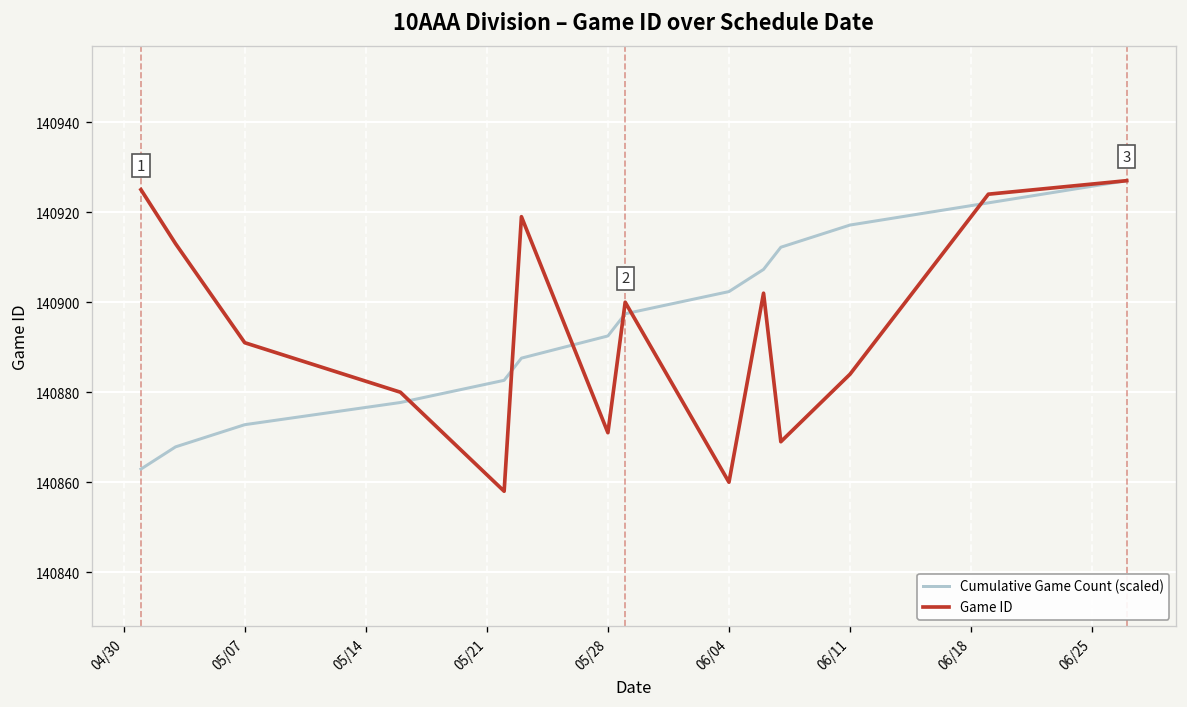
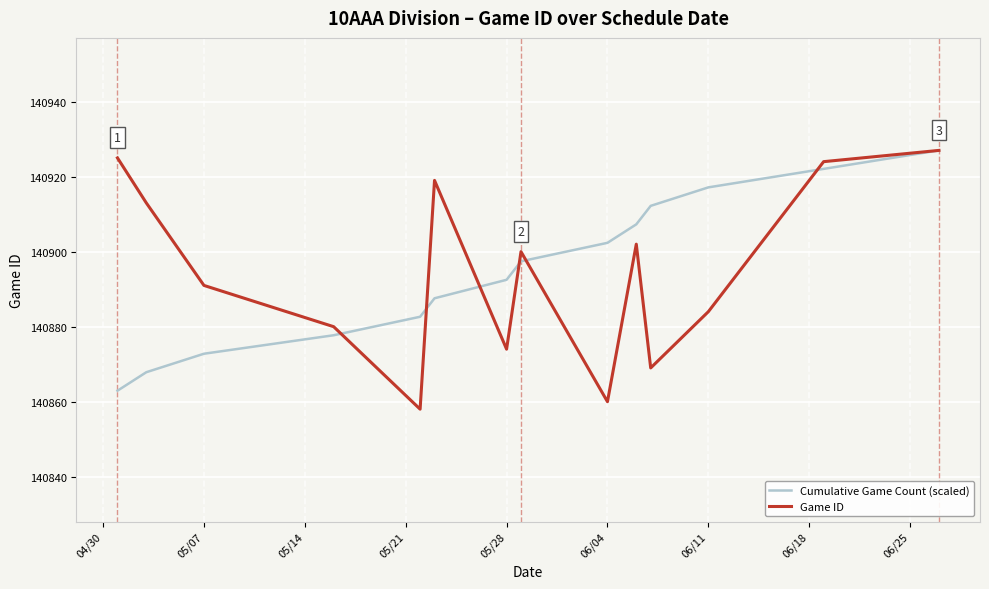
  {
    "Cumulative Game Count (scaled)": {
      "05/07": 140873,
      "05/28": 140893,
      "06/04": 140902,
      "06/11": 140917
    },
    "Game ID": {
      "05/07": 140891,
-     "05/28": 140871,
+     "05/28": 140874,
      "06/04": 140860,
      "06/11": 140884
    }
  }
